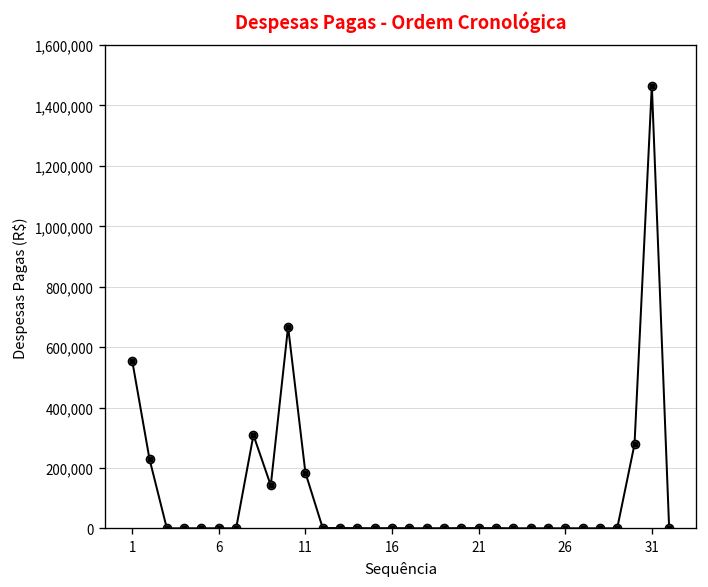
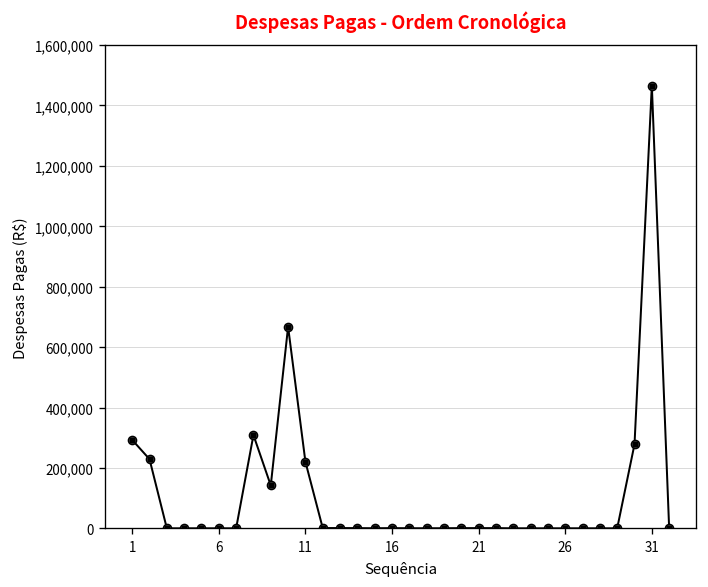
  {
-   "1": "560,000",
+   "1": "290,000",
    "6": "0",
-   "11": "180,000",
+   "11": "220,000",
    "16": "0",
    "21": "0",
    "26": "0",
    "31": "1,470,000"
  }
